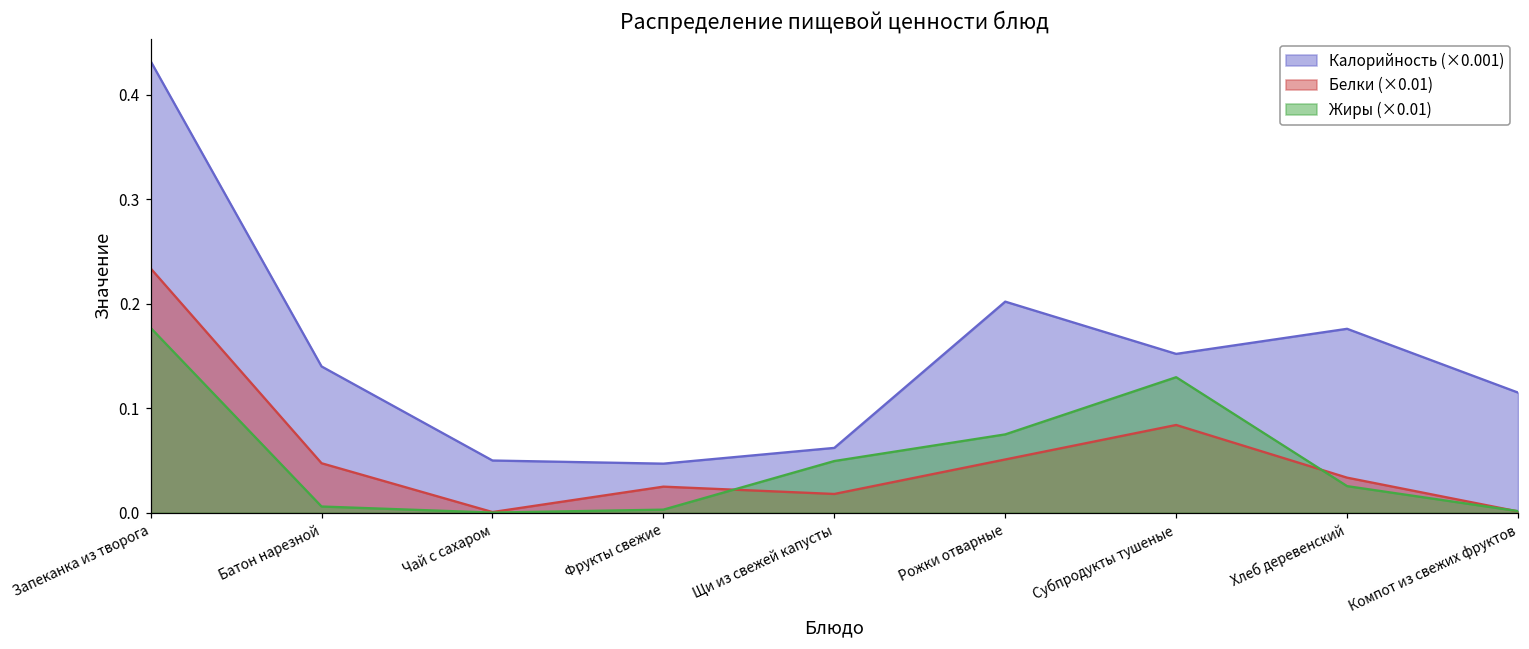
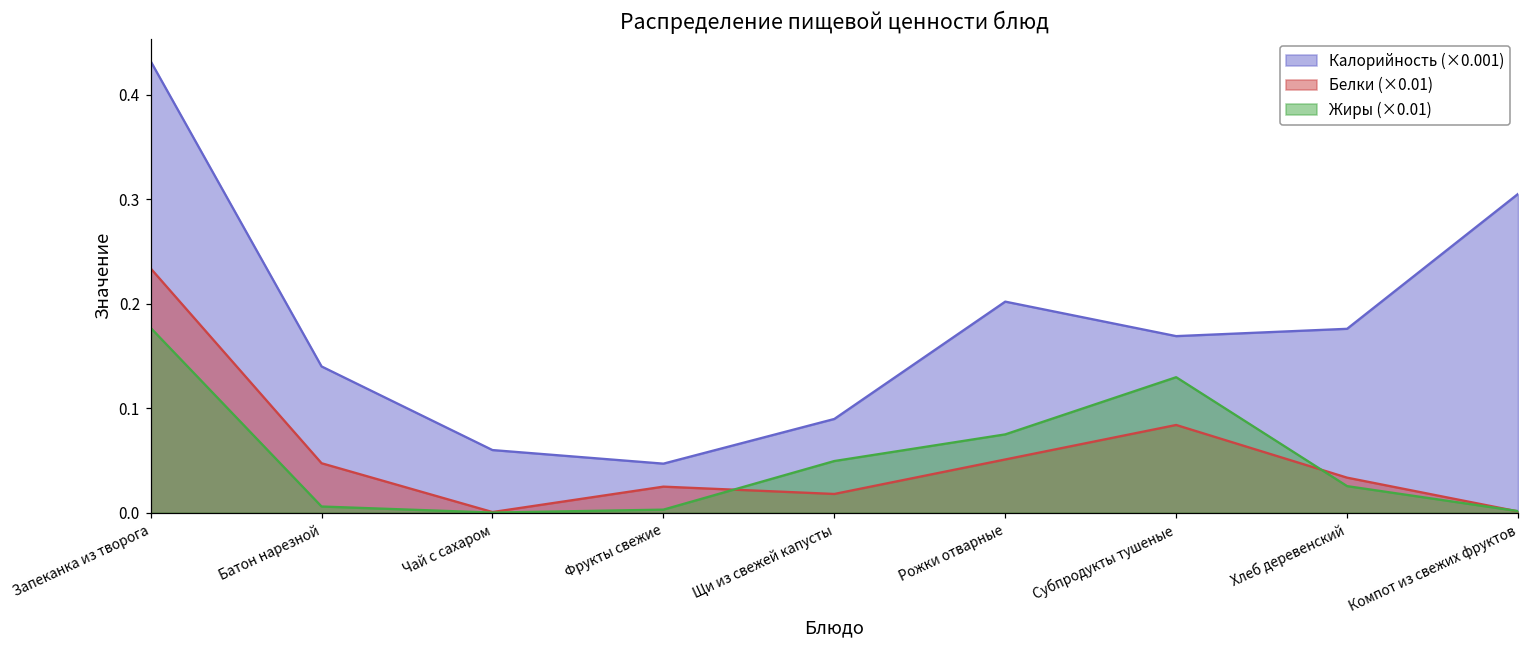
  {
    "Калорийность (×0.001)": {
      "Запеканка из творога": 0.43,
      "Батон нарезной": 0.14,
-     "Чай с сахаром": 0.05,
+     "Чай с сахаром": 0.06,
      "Фрукты свежие": 0.05,
-     "Щи из свежей капусты": 0.06,
+     "Щи из свежей капусты": 0.09,
      "Рожки отварные": 0.20,
-     "Субпродукты тушеные": 0.15,
+     "Субпродукты тушеные": 0.17,
      "Хлеб деревенский": 0.18,
-     "Компот из свежих фруктов": 0.12
+     "Компот из свежих фруктов": 0.31
    },
    "Белки (×0.01)": {
      "Запеканка из творога": 0.23,
      "Батон нарезной": 0.05,
      "Фрукты свежие": 0.03,
      "Щи из свежей капусты": 0.02,
      "Рожки отварные": 0.05,
      "Субпродукты тушеные": 0.08,
      "Хлеб деревенский": 0.03
    },
    "Жиры (×0.01)": {
      "Запеканка из творога": 0.18,
      "Батон нарезной": 0.01,
      "Фрукты свежие": 0.00,
      "Щи из свежей капусты": 0.05,
      "Рожки отварные": 0.08,
      "Субпродукты тушеные": 0.13,
      "Хлеб деревенский": 0.03
    }
  }
